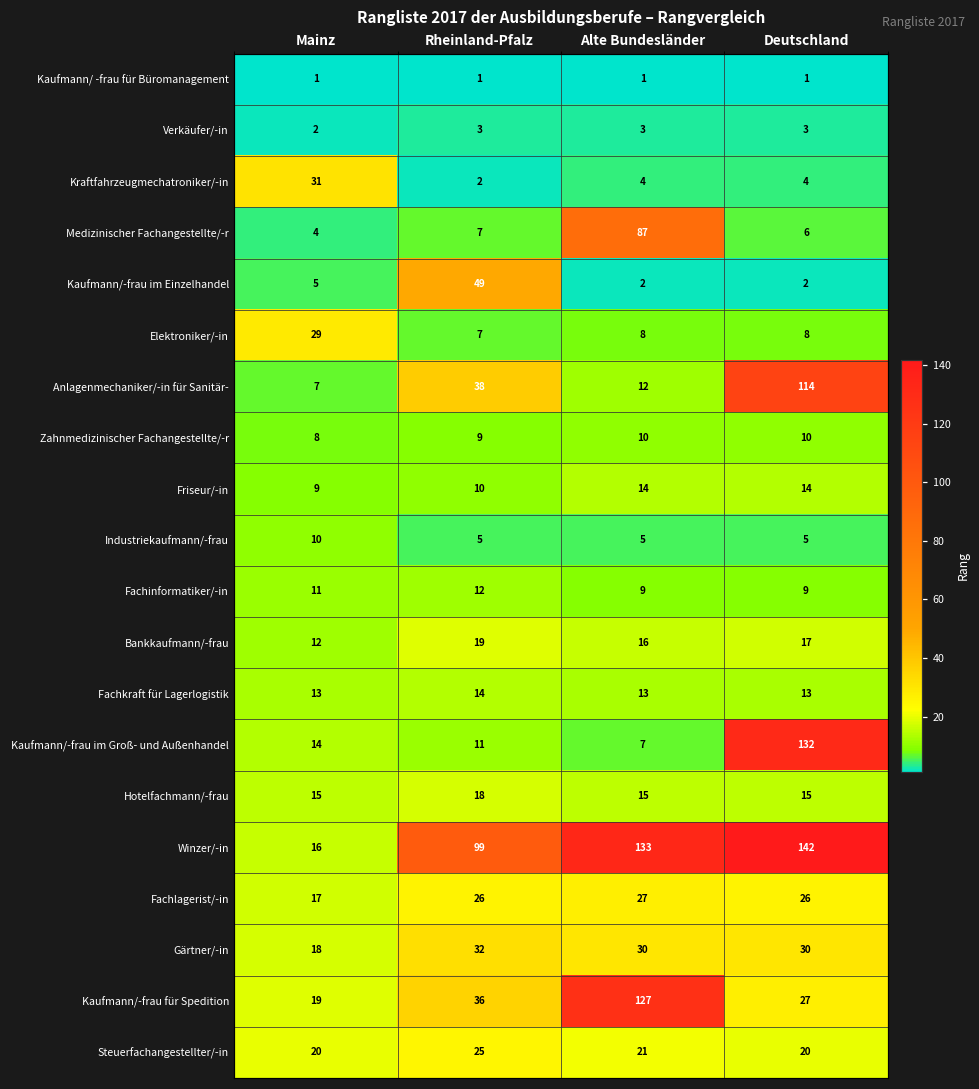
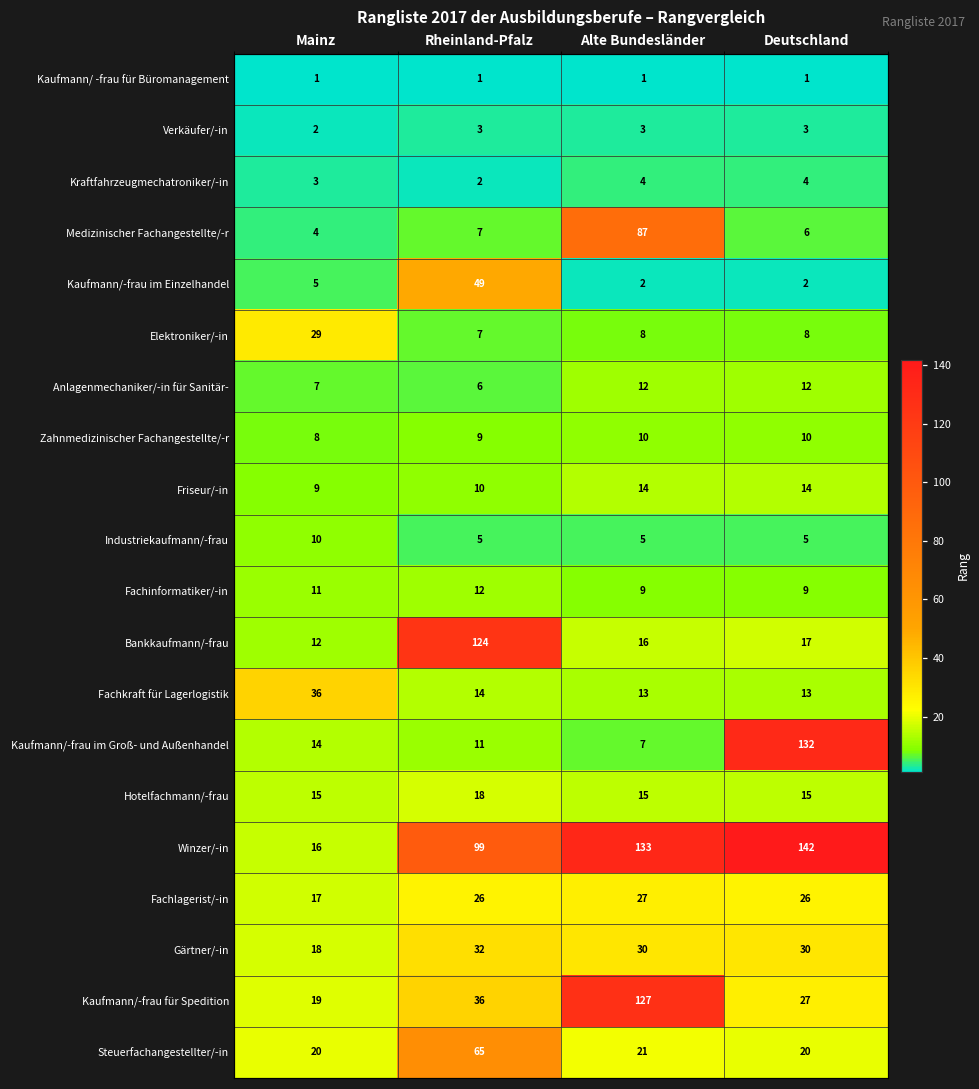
  {
    "Kaufmann/ -frau für Büromanagement": {
      "Mainz": 1,
      "Rheinland-Pfalz": 1,
      "Alte Bundesländer": 1,
      "Deutschland": 1
    },
    "Verkäufer/-in": {
      "Mainz": 2,
      "Rheinland-Pfalz": 3,
      "Alte Bundesländer": 3,
      "Deutschland": 3
    },
    "Kraftfahrzeugmechatroniker/-in": {
-     "Mainz": 31,
+     "Mainz": 3,
      "Rheinland-Pfalz": 2,
      "Alte Bundesländer": 4,
      "Deutschland": 4
    },
    "Medizinischer Fachangestellte/-r": {
      "Mainz": 4,
      "Rheinland-Pfalz": 7,
      "Alte Bundesländer": 87,
      "Deutschland": 6
    },
    "Kaufmann/-frau im Einzelhandel": {
      "Mainz": 5,
      "Rheinland-Pfalz": 49,
      "Alte Bundesländer": 2,
      "Deutschland": 2
    },
    "Elektroniker/-in": {
      "Mainz": 29,
      "Rheinland-Pfalz": 7,
      "Alte Bundesländer": 8,
      "Deutschland": 8
    },
    "Anlagenmechaniker/-in für Sanitär-": {
      "Mainz": 7,
-     "Rheinland-Pfalz": 38,
+     "Rheinland-Pfalz": 6,
      "Alte Bundesländer": 12,
-     "Deutschland": 114
+     "Deutschland": 12
    },
    "Zahnmedizinischer Fachangestellte/-r": {
      "Mainz": 8,
      "Rheinland-Pfalz": 9,
      "Alte Bundesländer": 10,
      "Deutschland": 10
    },
    "Friseur/-in": {
      "Mainz": 9,
      "Rheinland-Pfalz": 10,
      "Alte Bundesländer": 14,
      "Deutschland": 14
    },
    "Industriekaufmann/-frau": {
      "Mainz": 10,
      "Rheinland-Pfalz": 5,
      "Alte Bundesländer": 5,
      "Deutschland": 5
    },
    "Fachinformatiker/-in": {
      "Mainz": 11,
      "Rheinland-Pfalz": 12,
      "Alte Bundesländer": 9,
      "Deutschland": 9
    },
    "Bankkaufmann/-frau": {
      "Mainz": 12,
-     "Rheinland-Pfalz": 19,
+     "Rheinland-Pfalz": 124,
      "Alte Bundesländer": 16,
      "Deutschland": 17
    },
    "Fachkraft für Lagerlogistik": {
-     "Mainz": 13,
+     "Mainz": 36,
      "Rheinland-Pfalz": 14,
      "Alte Bundesländer": 13,
      "Deutschland": 13
    },
    "Kaufmann/-frau im Groß- und Außenhandel": {
      "Mainz": 14,
      "Rheinland-Pfalz": 11,
      "Alte Bundesländer": 7,
      "Deutschland": 132
    },
    "Hotelfachmann/-frau": {
      "Mainz": 15,
      "Rheinland-Pfalz": 18,
      "Alte Bundesländer": 15,
      "Deutschland": 15
    },
    "Winzer/-in": {
      "Mainz": 16,
      "Rheinland-Pfalz": 99,
      "Alte Bundesländer": 133,
      "Deutschland": 142
    },
    "Fachlagerist/-in": {
      "Mainz": 17,
      "Rheinland-Pfalz": 26,
      "Alte Bundesländer": 27,
      "Deutschland": 26
    },
    "Gärtner/-in": {
      "Mainz": 18,
      "Rheinland-Pfalz": 32,
      "Alte Bundesländer": 30,
      "Deutschland": 30
    },
    "Kaufmann/-frau für Spedition": {
      "Mainz": 19,
      "Rheinland-Pfalz": 36,
      "Alte Bundesländer": 127,
      "Deutschland": 27
    },
    "Steuerfachangestellter/-in": {
      "Mainz": 20,
-     "Rheinland-Pfalz": 25,
+     "Rheinland-Pfalz": 65,
      "Alte Bundesländer": 21,
      "Deutschland": 20
    }
  }
